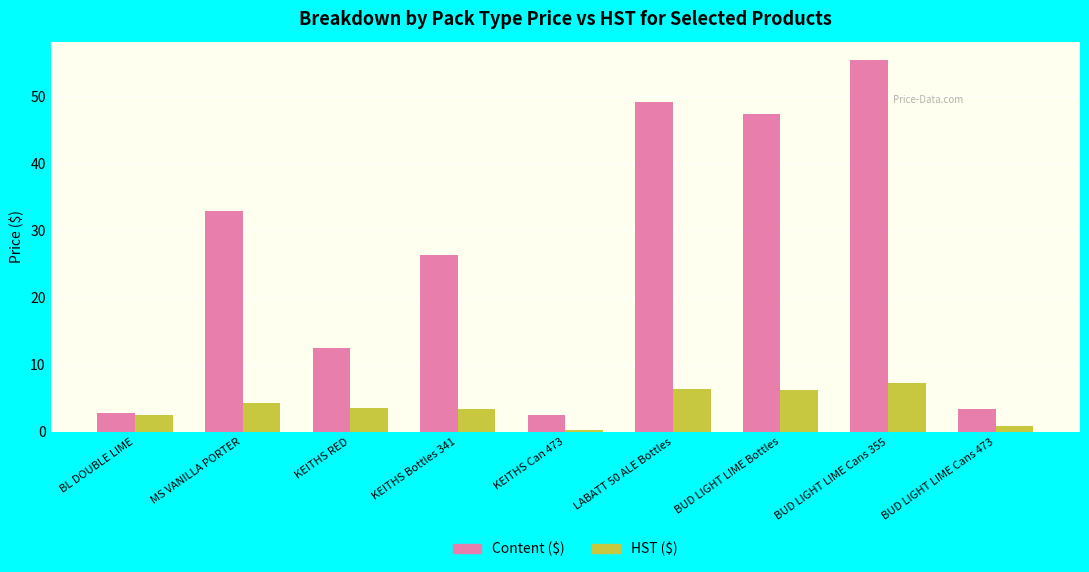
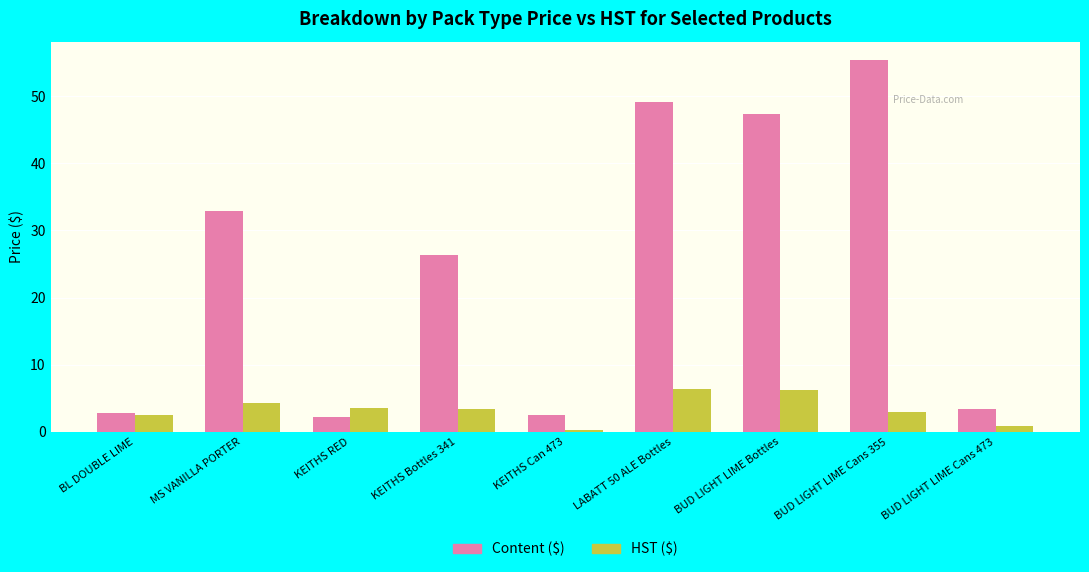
  {
    "Content ($)": {
      "BL DOUBLE LIME": 3,
      "MS VANILLA PORTER": 33,
-     "KEITHS RED": 12,
+     "KEITHS RED": 2,
      "KEITHS Bottles 341": 26,
      "KEITHS Can 473": 3,
      "LABATT 50 ALE Bottles": 49,
      "BUD LIGHT LIME Bottles": 47,
      "BUD LIGHT LIME Cans 355": 55,
      "BUD LIGHT LIME Cans 473": 3
    },
    "HST ($)": {
      "BL DOUBLE LIME": 3,
      "MS VANILLA PORTER": 4,
      "KEITHS RED": 3,
      "KEITHS Bottles 341": 3,
      "LABATT 50 ALE Bottles": 6,
      "BUD LIGHT LIME Bottles": 6,
-     "BUD LIGHT LIME Cans 355": 7,
+     "BUD LIGHT LIME Cans 355": 3,
      "BUD LIGHT LIME Cans 473": 1
    }
  }
